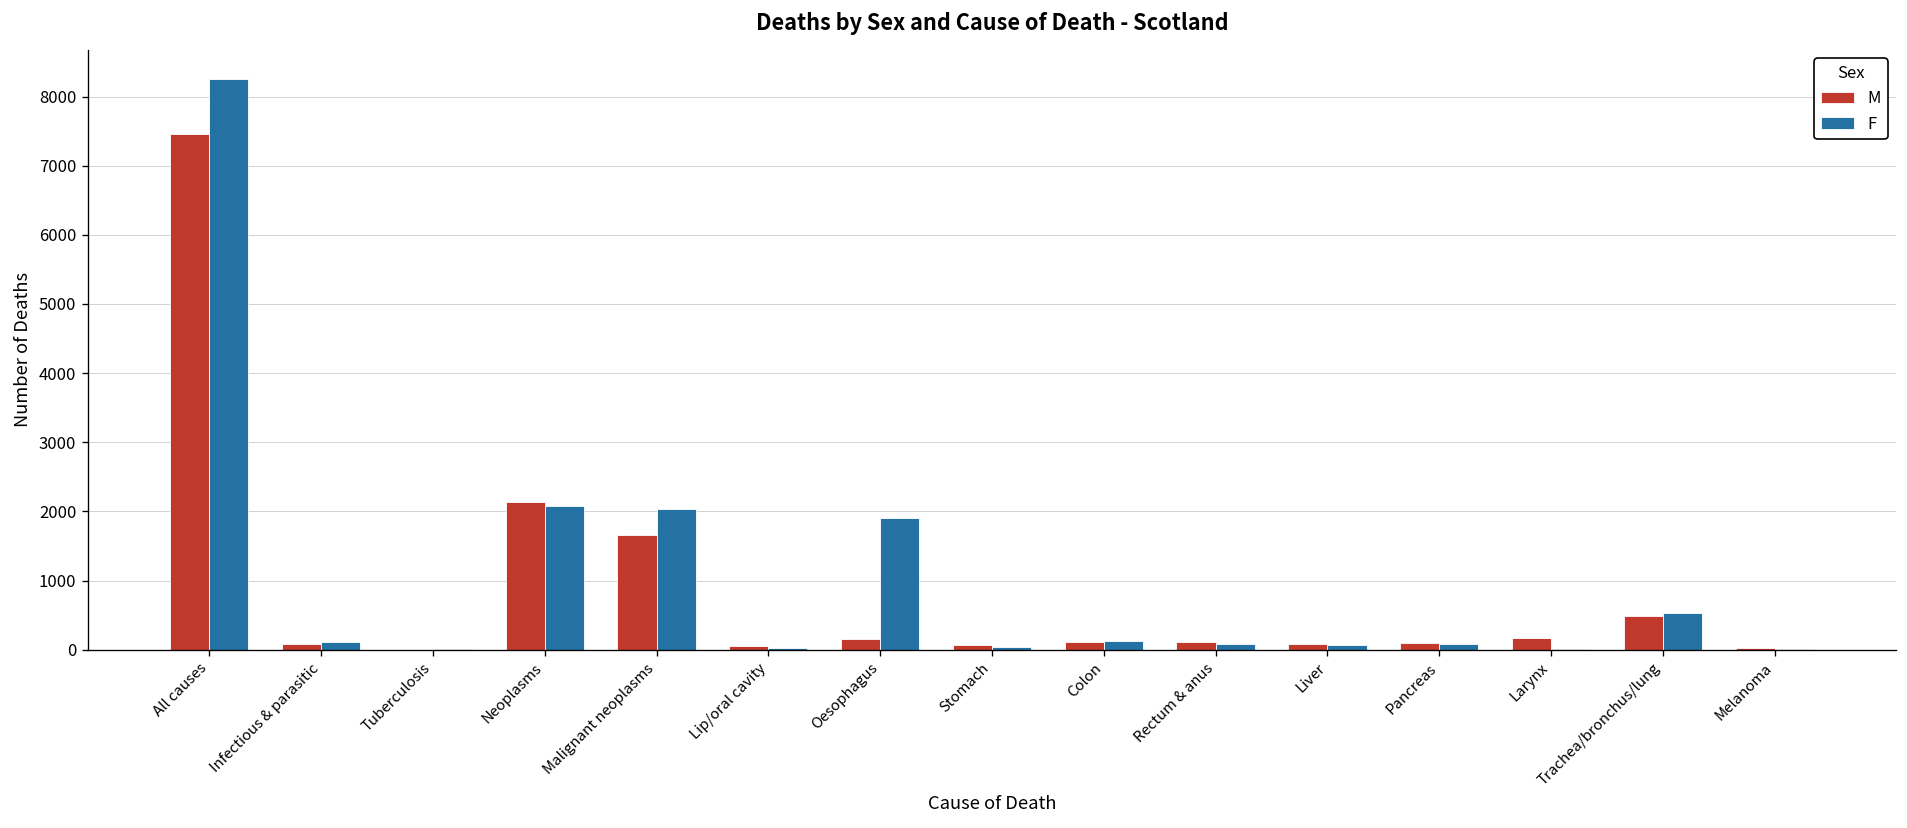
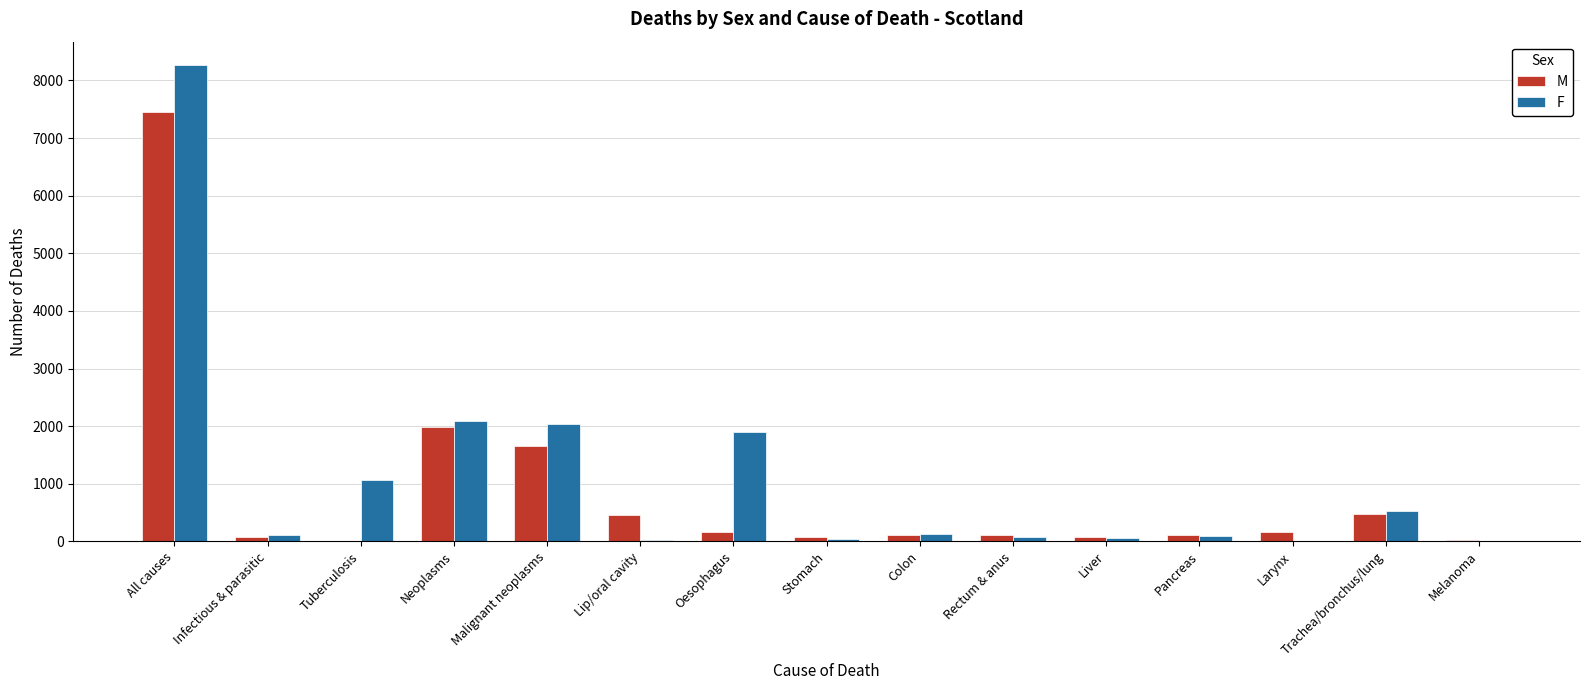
  {
    "M": {
      "All causes": 7500,
      "Infectious & parasitic": 100,
-     "Neoplasms": 2100,
+     "Neoplasms": 2000,
      "Malignant neoplasms": 1700,
-     "Lip/oral cavity": 100,
+     "Lip/oral cavity": 500,
      "Oesophagus": 200,
      "Stomach": 100,
      "Colon": 100,
      "Rectum & anus": 100,
      "Liver": 100,
      "Pancreas": 100,
      "Larynx": 200,
      "Trachea/bronchus/lung": 500
    },
    "F": {
      "All causes": 8300,
      "Infectious & parasitic": 100,
-     "Tuberculosis": 0,
+     "Tuberculosis": 1100,
      "Neoplasms": 2100,
      "Malignant neoplasms": 2000,
      "Oesophagus": 1900,
      "Colon": 100,
      "Rectum & anus": 100,
      "Liver": 100,
      "Pancreas": 100,
      "Trachea/bronchus/lung": 500
    }
  }
